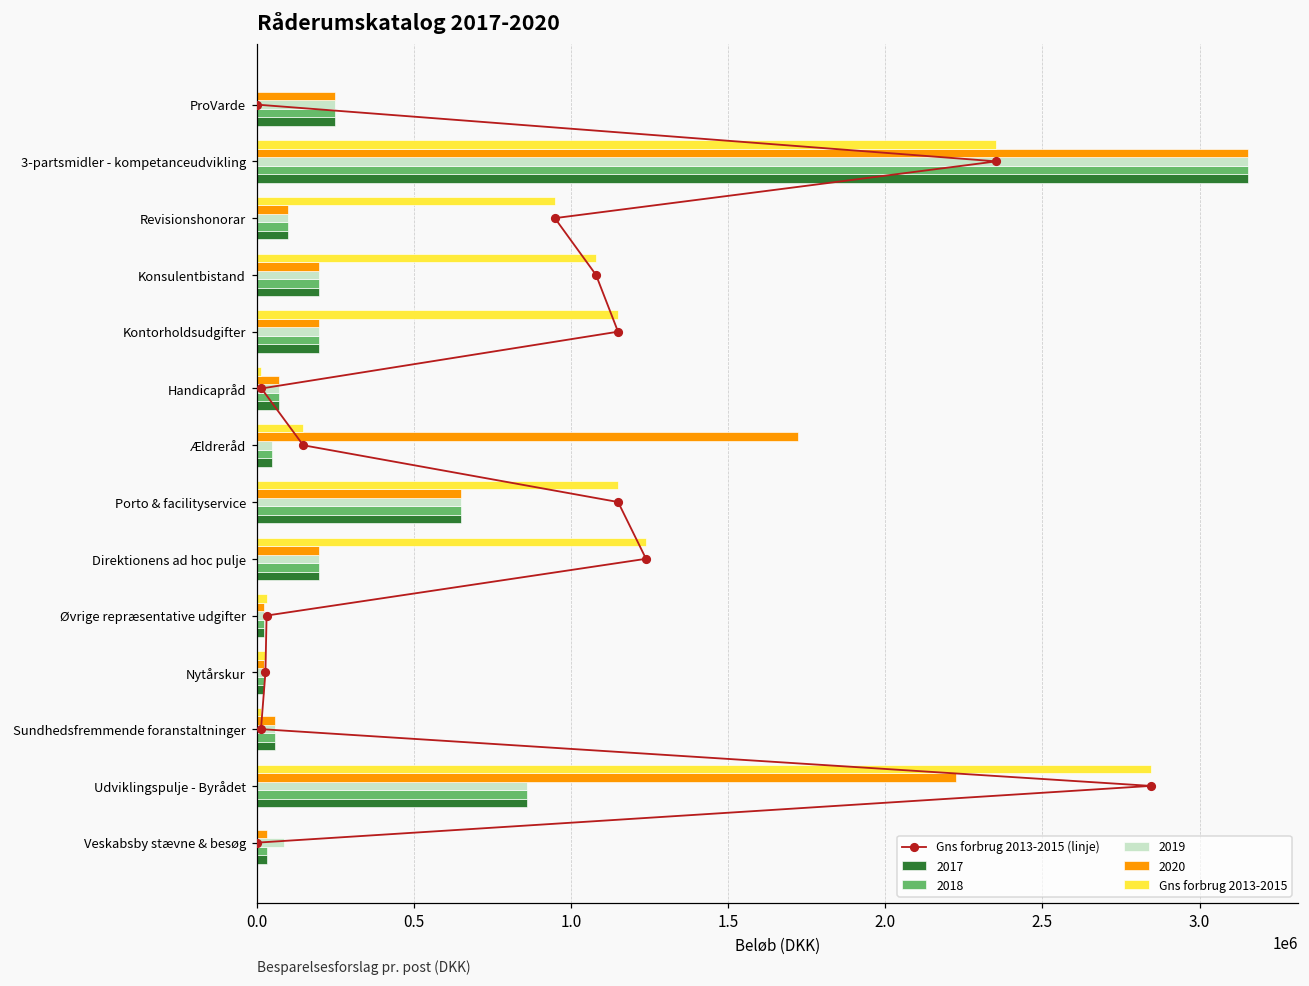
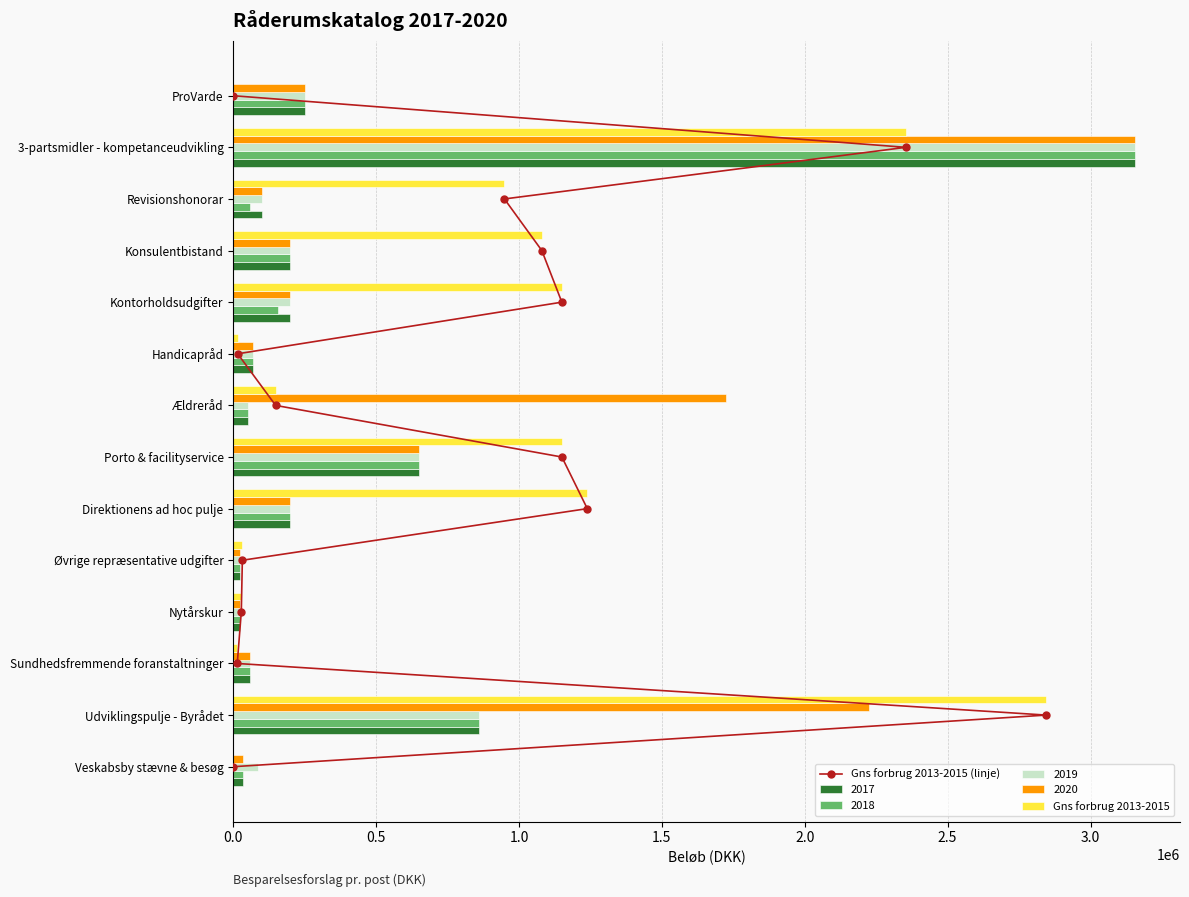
  {
    "2017": {
      "ProVarde": 250000,
      "3-partsmidler - kompetanceudvikling": 3160000,
      "Revisionshonorar": 100000,
      "Konsulentbistand": 200000,
      "Kontorholdsudgifter": 200000,
      "Handicapråd": 70000,
      "Ældreråd": 50000,
      "Porto & facilityservice": 650000,
      "Direktionens ad hoc pulje": 200000,
      "Øvrige repræsentative udgifter": 30000,
      "Nytårskur": 30000,
      "Sundhedsfremmende foranstaltninger": 60000,
      "Udviklingspulje - Byrådet": 860000,
      "Veskabsby stævne & besøg": 30000
    },
    "2018": {
      "ProVarde": 250000,
      "3-partsmidler - kompetanceudvikling": 3160000,
-     "Revisionshonorar": 100000,
+     "Revisionshonorar": 60000,
      "Konsulentbistand": 200000,
-     "Kontorholdsudgifter": 200000,
+     "Kontorholdsudgifter": 160000,
      "Handicapråd": 70000,
      "Ældreråd": 50000,
      "Porto & facilityservice": 650000,
      "Direktionens ad hoc pulje": 200000,
      "Øvrige repræsentative udgifter": 30000,
      "Nytårskur": 30000,
      "Sundhedsfremmende foranstaltninger": 60000,
      "Udviklingspulje - Byrådet": 860000,
      "Veskabsby stævne & besøg": 30000
    },
    "2019": {
      "ProVarde": 250000,
      "3-partsmidler - kompetanceudvikling": 3160000,
      "Revisionshonorar": 100000,
      "Konsulentbistand": 200000,
      "Kontorholdsudgifter": 200000,
      "Handicapråd": 70000,
      "Ældreråd": 50000,
      "Porto & facilityservice": 650000,
      "Direktionens ad hoc pulje": 200000,
      "Øvrige repræsentative udgifter": 30000,
      "Nytårskur": 30000,
      "Sundhedsfremmende foranstaltninger": 60000,
      "Udviklingspulje - Byrådet": 860000,
      "Veskabsby stævne & besøg": 90000
    },
    "2020": {
      "ProVarde": 250000,
      "3-partsmidler - kompetanceudvikling": 3160000,
      "Revisionshonorar": 100000,
      "Konsulentbistand": 200000,
      "Kontorholdsudgifter": 200000,
      "Handicapråd": 70000,
      "Ældreråd": 1720000,
      "Porto & facilityservice": 650000,
      "Direktionens ad hoc pulje": 200000,
      "Øvrige repræsentative udgifter": 30000,
      "Nytårskur": 30000,
      "Sundhedsfremmende foranstaltninger": 60000,
      "Udviklingspulje - Byrådet": 2230000,
      "Veskabsby stævne & besøg": 30000
    },
    "Gns forbrug 2013-2015": {
      "ProVarde": 0,
      "3-partsmidler - kompetanceudvikling": 2350000,
      "Revisionshonorar": 950000,
      "Konsulentbistand": 1080000,
      "Kontorholdsudgifter": 1150000,
      "Handicapråd": 20000,
      "Ældreråd": 150000,
      "Porto & facilityservice": 1150000,
      "Direktionens ad hoc pulje": 1240000,
      "Øvrige repræsentative udgifter": 30000,
      "Nytårskur": 30000,
      "Sundhedsfremmende foranstaltninger": 10000,
      "Udviklingspulje - Byrådet": 2850000,
      "Veskabsby stævne & besøg": 0
    }
  }
